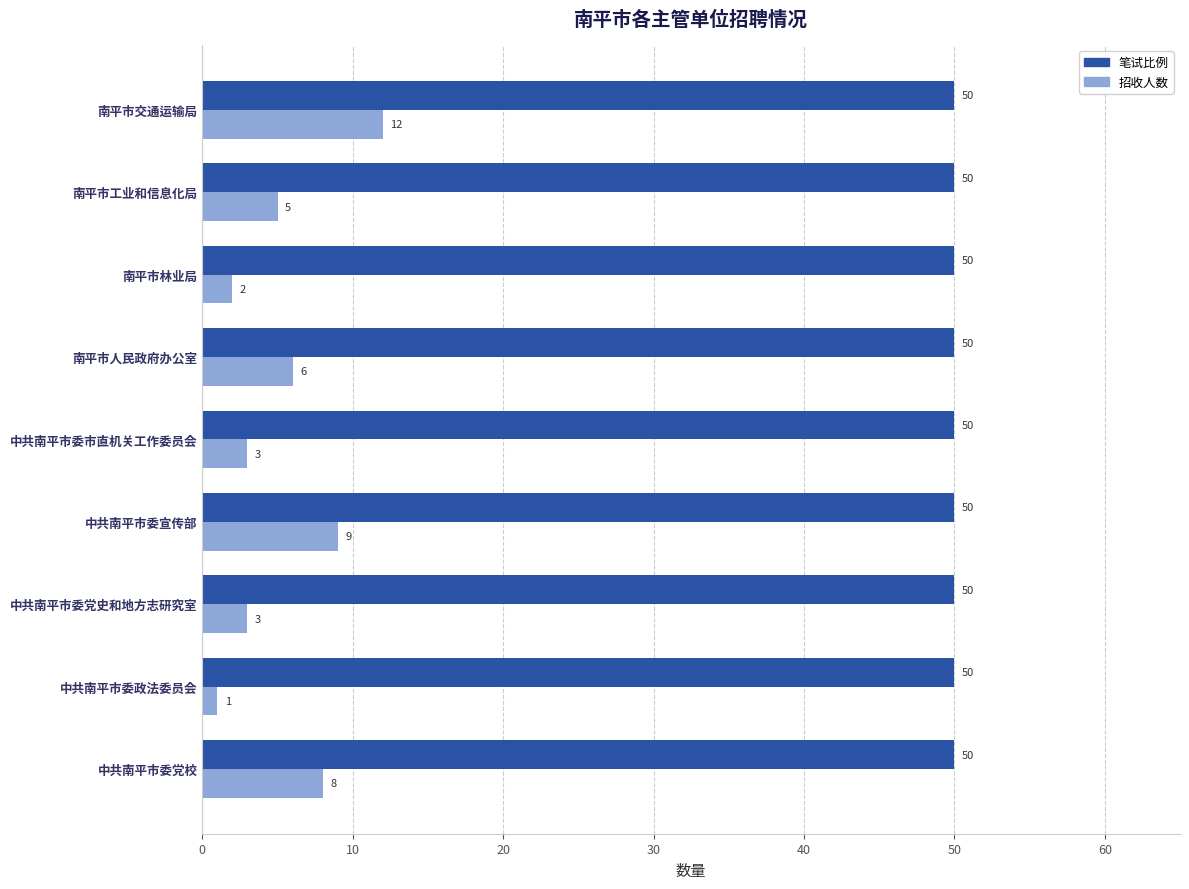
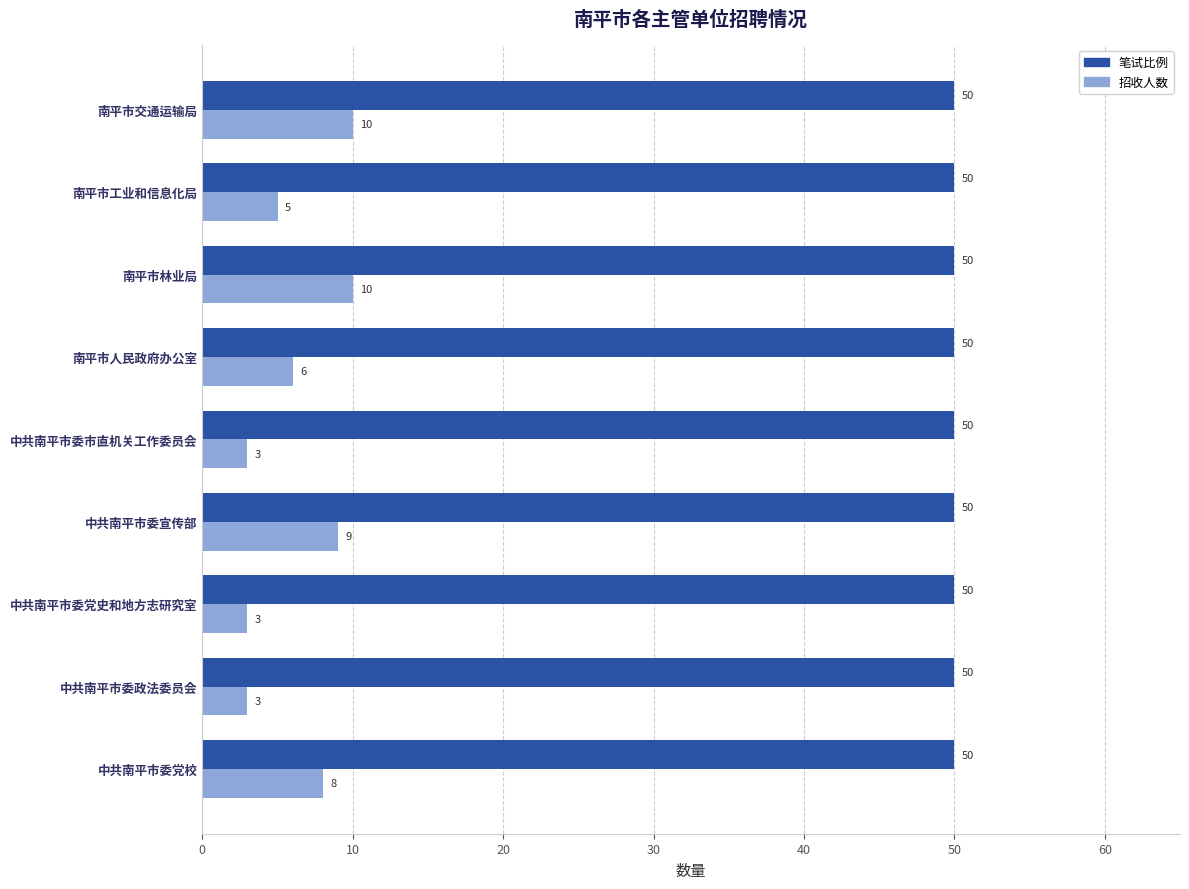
  {
    "笔试比例": {
      "南平市交通运输局": 50,
      "南平市工业和信息化局": 50,
      "南平市林业局": 50,
      "南平市人民政府办公室": 50,
      "中共南平市委市直机关工作委员会": 50,
      "中共南平市委宣传部": 50,
      "中共南平市委党史和地方志研究室": 50,
      "中共南平市委政法委员会": 50,
      "中共南平市委党校": 50
    },
    "招收人数": {
-     "南平市交通运输局": 12,
+     "南平市交通运输局": 10,
      "南平市工业和信息化局": 5,
-     "南平市林业局": 2,
+     "南平市林业局": 10,
      "南平市人民政府办公室": 6,
      "中共南平市委市直机关工作委员会": 3,
      "中共南平市委宣传部": 9,
      "中共南平市委党史和地方志研究室": 3,
-     "中共南平市委政法委员会": 1,
+     "中共南平市委政法委员会": 3,
      "中共南平市委党校": 8
    }
  }
